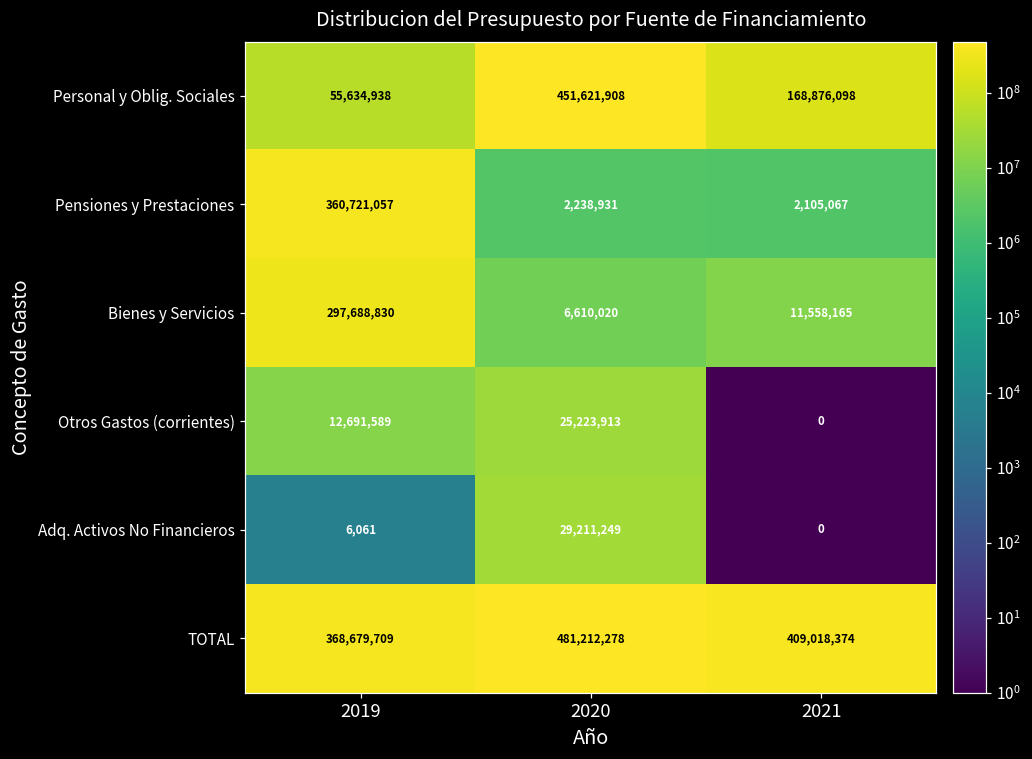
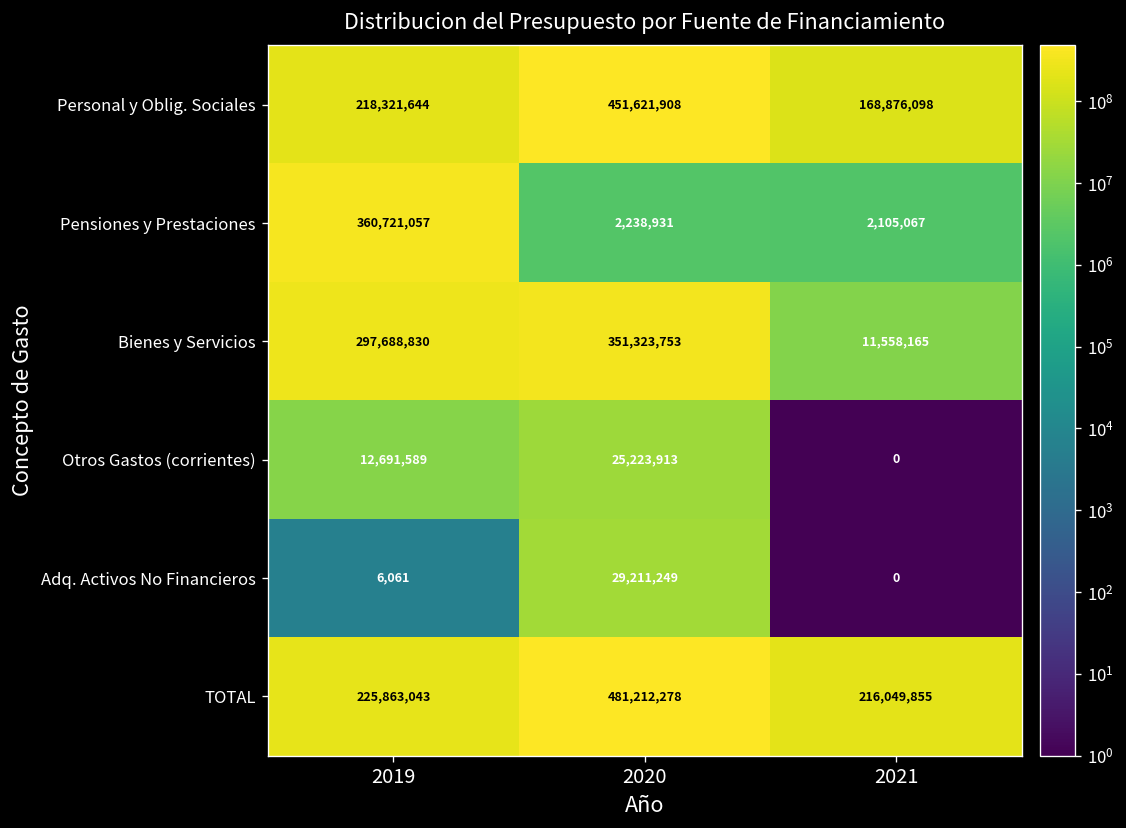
  {
    "Personal y Oblig. Sociales": {
-     "2019": "55,634,938",
+     "2019": "218,321,644",
      "2020": "451,621,908",
      "2021": "168,876,098"
    },
    "Pensiones y Prestaciones": {
      "2019": "360,721,057",
      "2020": "2,238,931",
      "2021": "2,105,067"
    },
    "Bienes y Servicios": {
      "2019": "297,688,830",
-     "2020": "6,610,020",
+     "2020": "351,323,753",
      "2021": "11,558,165"
    },
    "Otros Gastos (corrientes)": {
      "2019": "12,691,589",
      "2020": "25,223,913",
      "2021": "0"
    },
    "Adq. Activos No Financieros": {
      "2019": "6,061",
      "2020": "29,211,249",
      "2021": "0"
    },
    "TOTAL": {
-     "2019": "368,679,709",
+     "2019": "225,863,043",
      "2020": "481,212,278",
-     "2021": "409,018,374"
+     "2021": "216,049,855"
    }
  }
